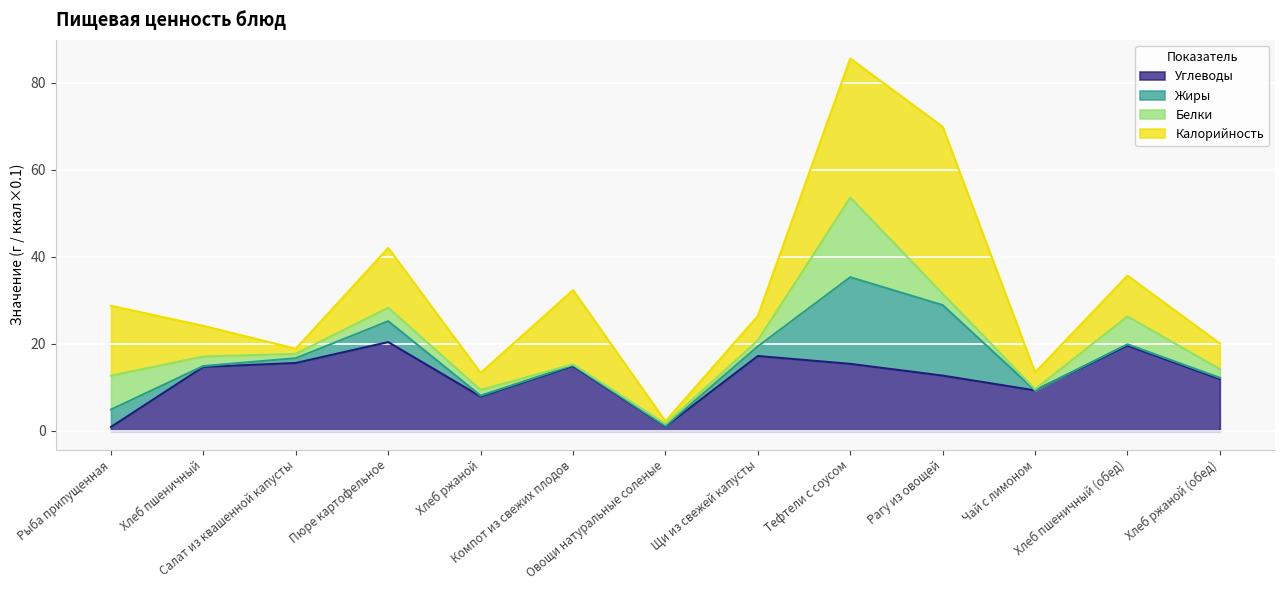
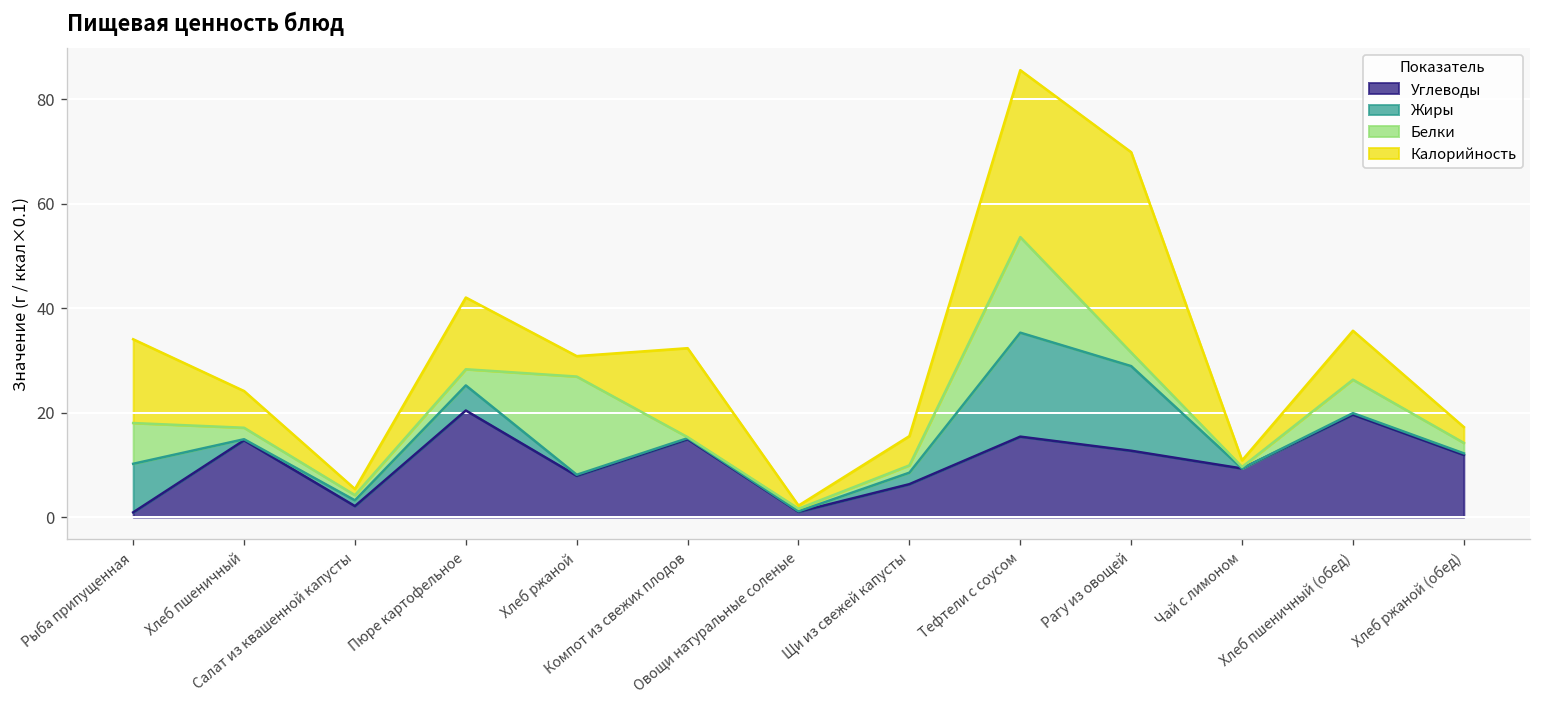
  {
    "Углеводы": {
      "Рыба припущенная": 1,
-     "Салат из квашенной капусты": 16,
+     "Салат из квашенной капусты": 2,
      "Пюре картофельное": 20,
-     "Щи из свежей капусты": 17,
+     "Щи из свежей капусты": 6,
      "Тефтели с соусом": 15,
      "Рагу из овощей": 13
    },
    "Жиры": {
-     "Рыба припущенная": 4,
+     "Рыба припущенная": 9,
      "Салат из квашенной капусты": 1,
      "Пюре картофельное": 5,
      "Щи из свежей капусты": 2,
      "Тефтели с соусом": 20,
      "Рагу из овощей": 16
    },
    "Белки": {
      "Рыба припущенная": 8,
      "Хлеб пшеничный": 2,
      "Салат из квашенной капусты": 1,
      "Пюре картофельное": 3,
-     "Хлеб ржаной": 1,
+     "Хлеб ржаной": 19,
      "Щи из свежей капусты": 1,
      "Тефтели с соусом": 18,
      "Рагу из овощей": 3,
      "Хлеб пшеничный (обед)": 6,
      "Хлеб ржаной (обед)": 2
    },
    "Калорийность": {
      "Рыба припущенная": 16,
      "Хлеб пшеничный": 7,
      "Салат из квашенной капусты": 1,
      "Пюре картофельное": 14,
      "Хлеб ржаной": 4,
      "Компот из свежих плодов": 17,
      "Овощи натуральные соленые": 1,
      "Щи из свежей капусты": 6,
      "Тефтели с соусом": 32,
      "Рагу из овощей": 38,
-     "Чай с лимоном": 4,
+     "Чай с лимоном": 1,
      "Хлеб пшеничный (обед)": 9,
-     "Хлеб ржаной (обед)": 6
+     "Хлеб ржаной (обед)": 3
    }
  }
